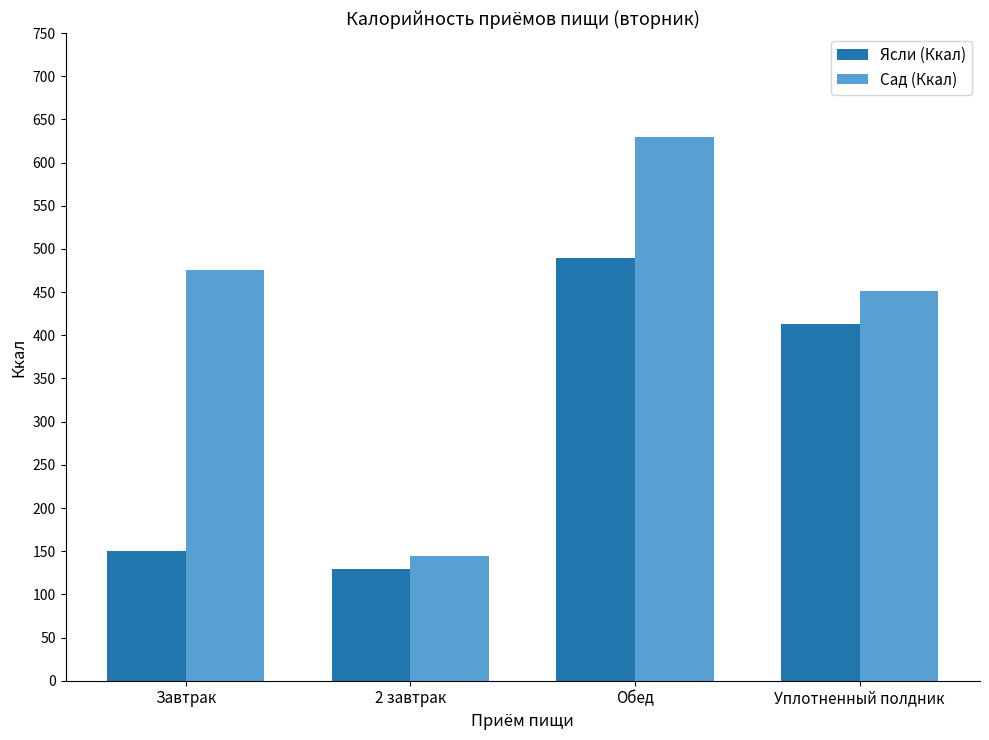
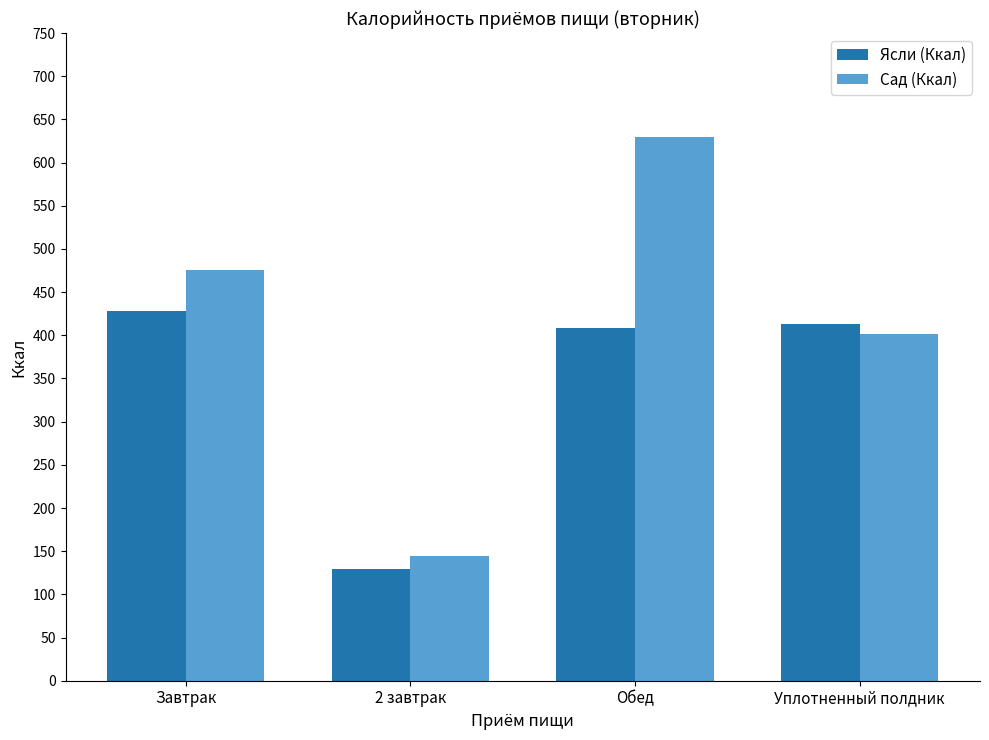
  {
    "Ясли (Ккал)": {
-     "Завтрак": 150,
+     "Завтрак": 430,
      "2 завтрак": 130,
-     "Обед": 490,
+     "Обед": 410,
      "Уплотненный полдник": 410
    },
    "Сад (Ккал)": {
      "Завтрак": 480,
      "2 завтрак": 140,
      "Обед": 630,
-     "Уплотненный полдник": 450
+     "Уплотненный полдник": 400
    }
  }
